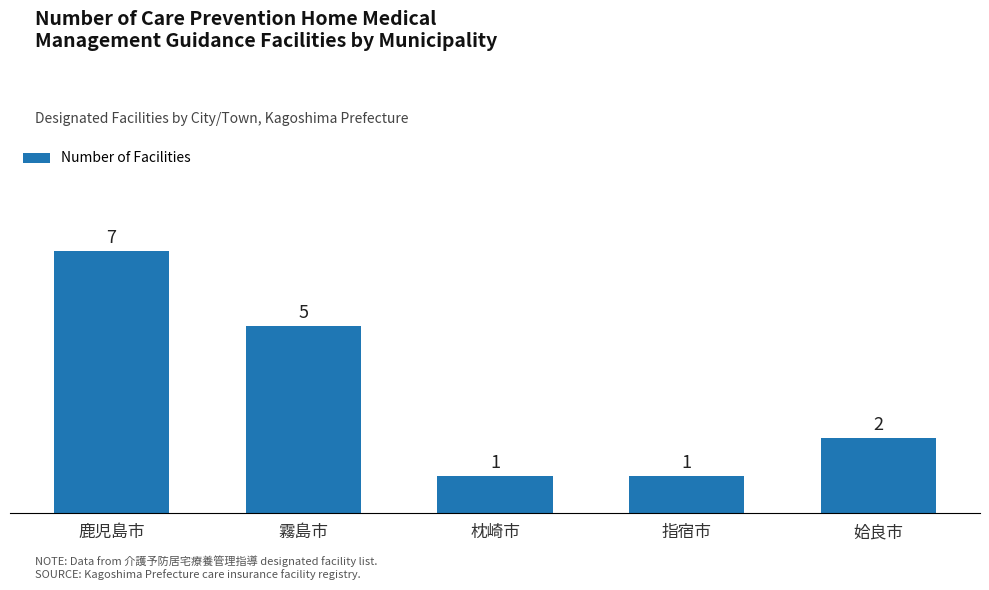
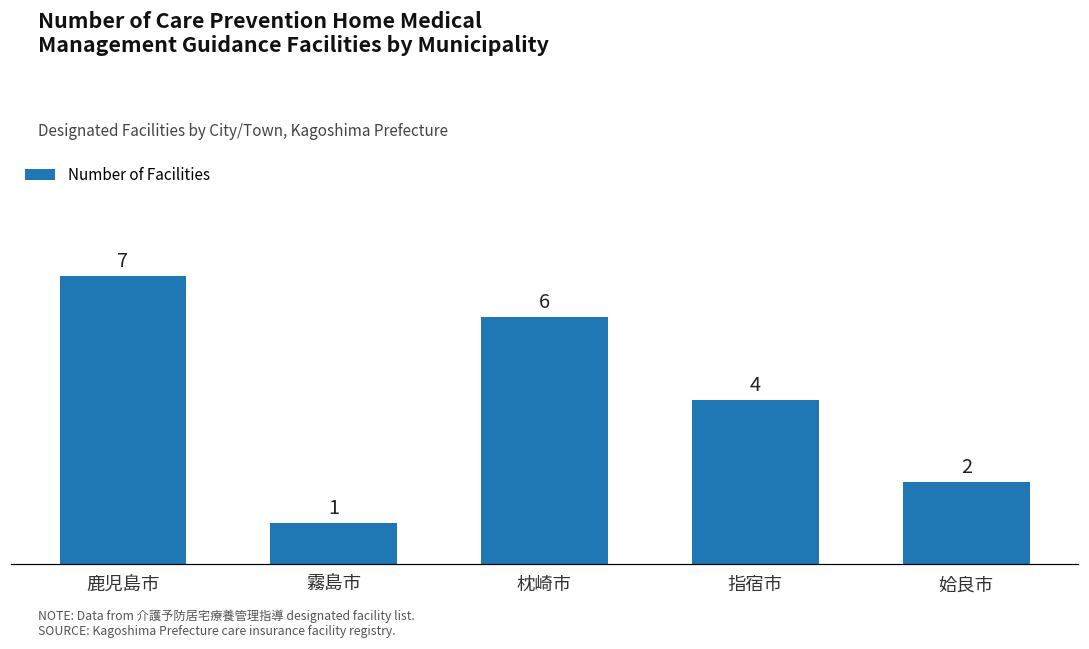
  {
    "鹿児島市": 7,
-   "霧島市": 5,
-   "枕崎市": 1,
-   "指宿市": 1,
+   "霧島市": 1,
+   "枕崎市": 6,
+   "指宿市": 4,
    "姶良市": 2
  }
